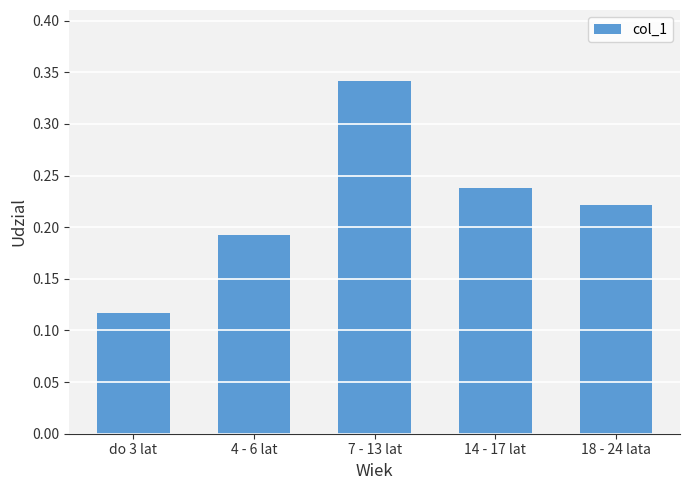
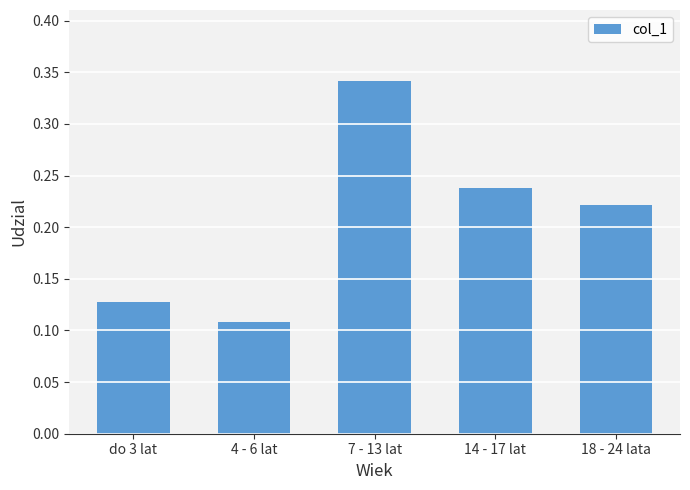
  {
-   "do 3 lat": 0.117,
-   "4 - 6 lat": 0.192,
+   "do 3 lat": 0.128,
+   "4 - 6 lat": 0.108,
    "7 - 13 lat": 0.342,
    "14 - 17 lat": 0.238,
    "18 - 24 lata": 0.222
  }
